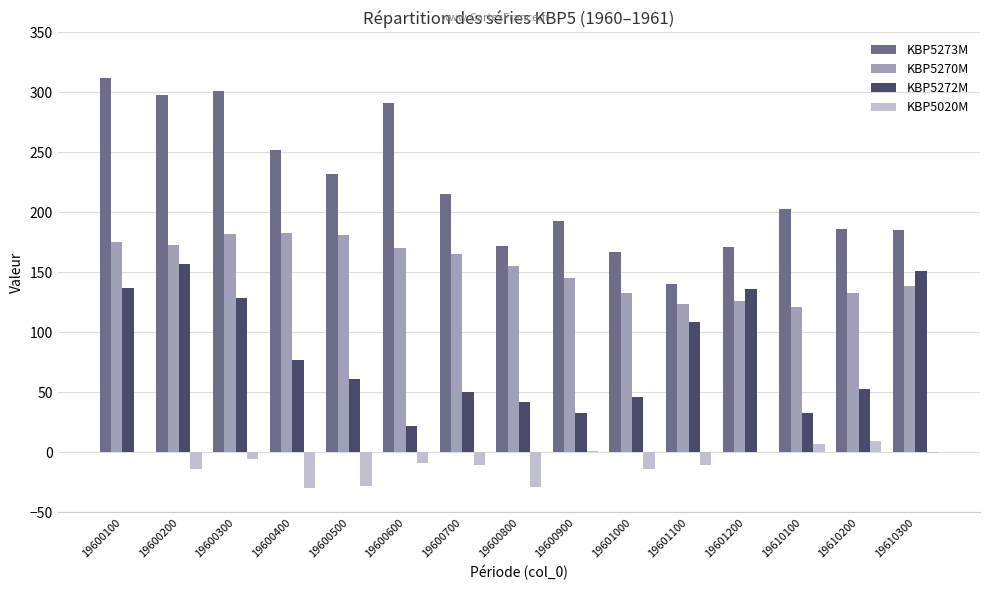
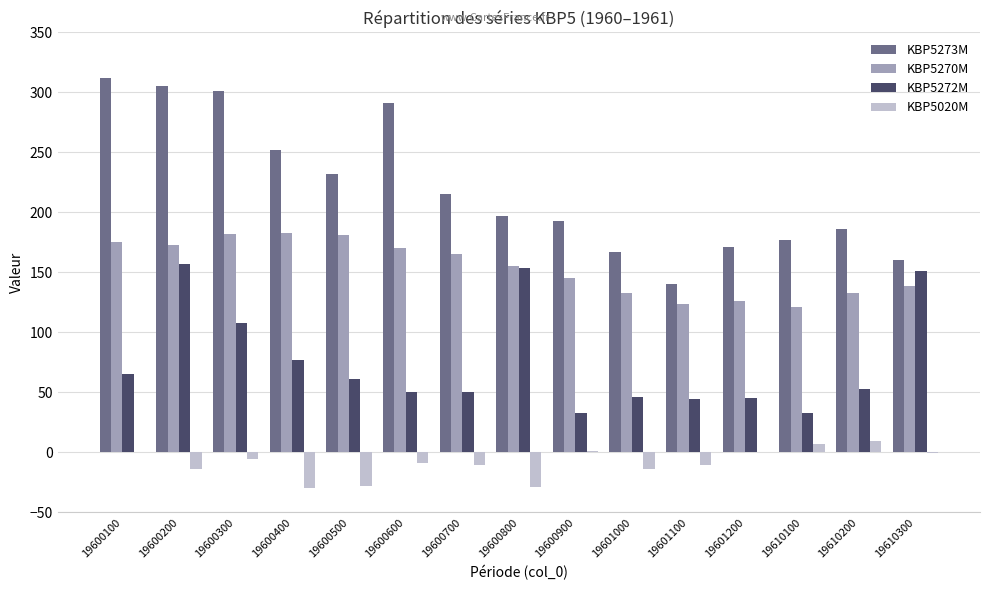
  {
    "KBP5273M": {
      "19600100": 312,
-     "19600200": 298,
+     "19600200": 305,
      "19600300": 301,
      "19600400": 252,
      "19600500": 232,
      "19600600": 291,
      "19600700": 215,
-     "19600800": 172,
+     "19600800": 197,
      "19600900": 193,
      "19601000": 167,
      "19601100": 140,
      "19601200": 171,
-     "19610100": 203,
+     "19610100": 177,
      "19610200": 186,
-     "19610300": 185
+     "19610300": 160
    },
    "KBP5272M": {
-     "19600100": 137,
+     "19600100": 65,
      "19600200": 157,
-     "19600300": 129,
+     "19600300": 108,
      "19600400": 77,
      "19600500": 61,
-     "19600600": 22,
+     "19600600": 50,
      "19600700": 50,
-     "19600800": 42,
+     "19600800": 154,
      "19600900": 33,
      "19601000": 46,
-     "19601100": 109,
-     "19601200": 136,
+     "19601100": 44,
+     "19601200": 45,
      "19610100": 33,
      "19610200": 53,
      "19610300": 151
    }
  }
